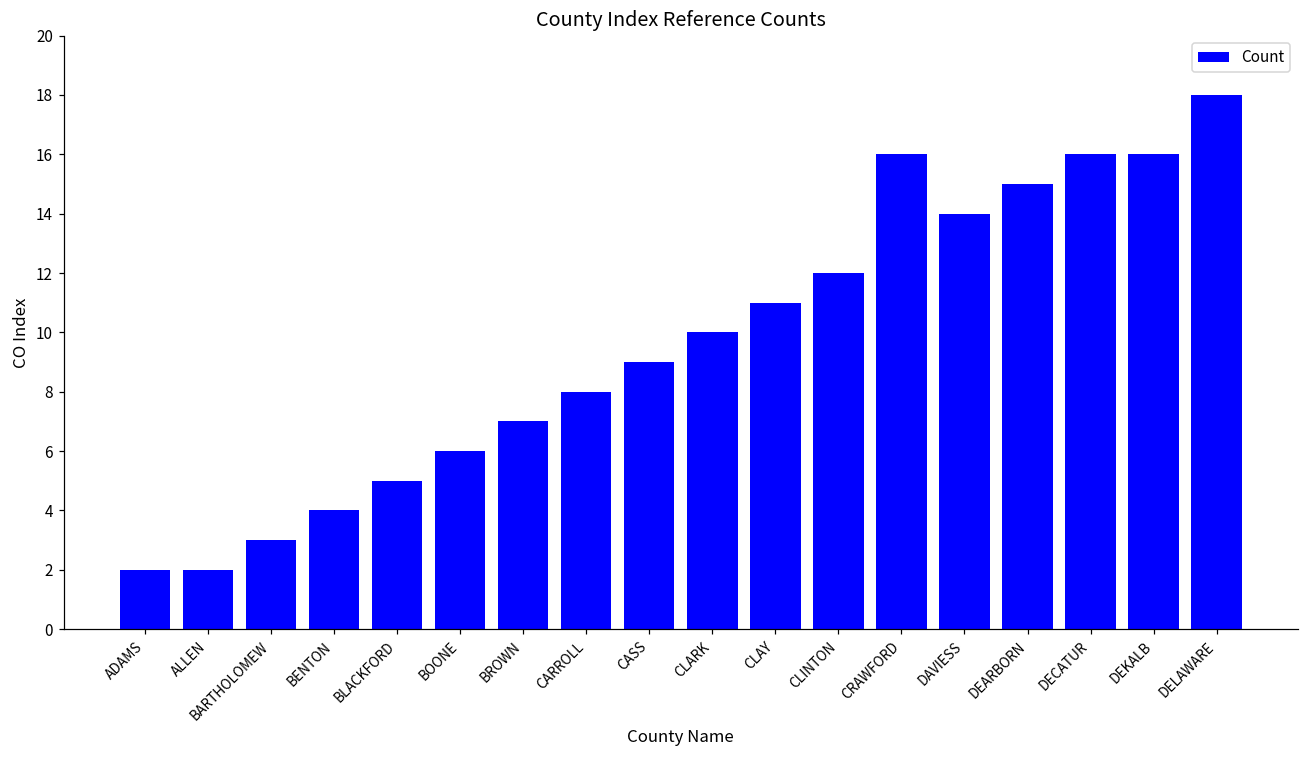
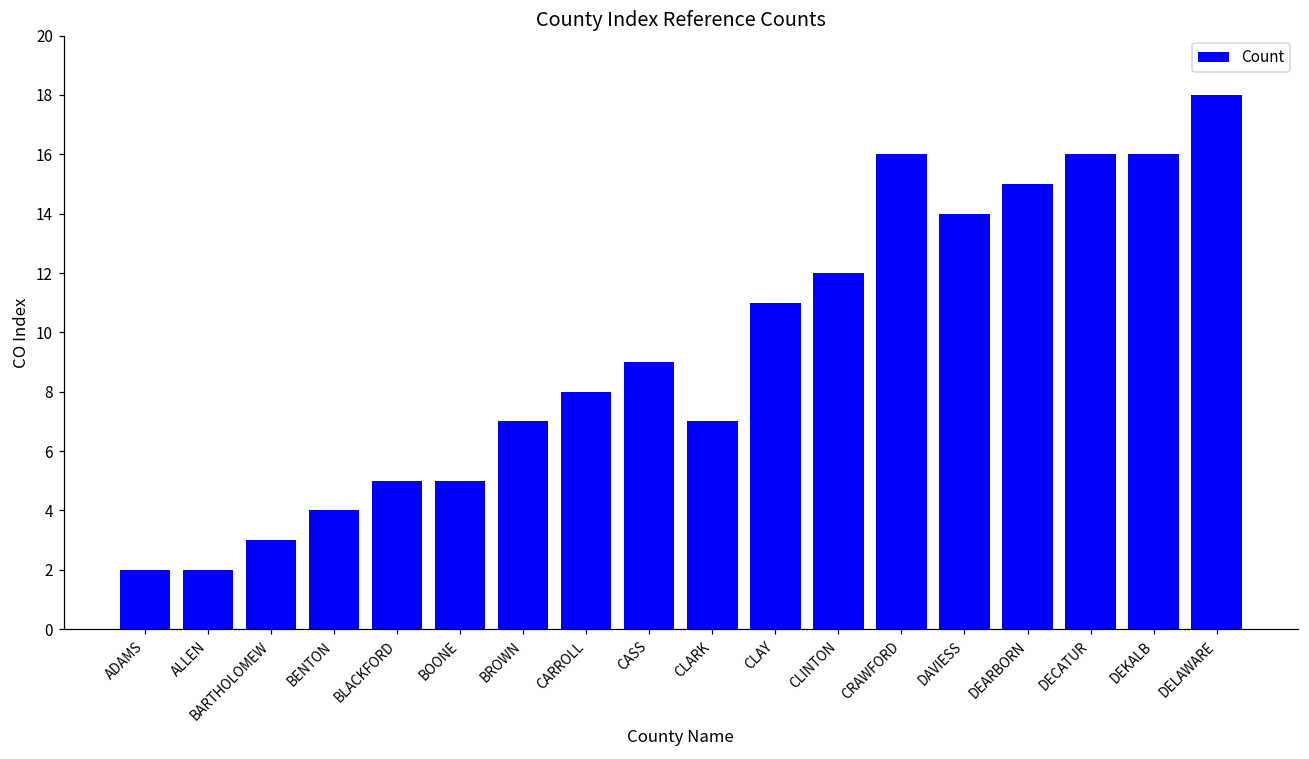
  {
    "ADAMS": 2,
    "ALLEN": 2,
    "BARTHOLOMEW": 3,
    "BENTON": 4,
    "BLACKFORD": 5,
-   "BOONE": 6,
+   "BOONE": 5,
    "BROWN": 7,
    "CARROLL": 8,
    "CASS": 9,
-   "CLARK": 10,
+   "CLARK": 7,
    "CLAY": 11,
    "CLINTON": 12,
    "CRAWFORD": 16,
    "DAVIESS": 14,
    "DEARBORN": 15,
    "DECATUR": 16,
    "DEKALB": 16,
    "DELAWARE": 18
  }
